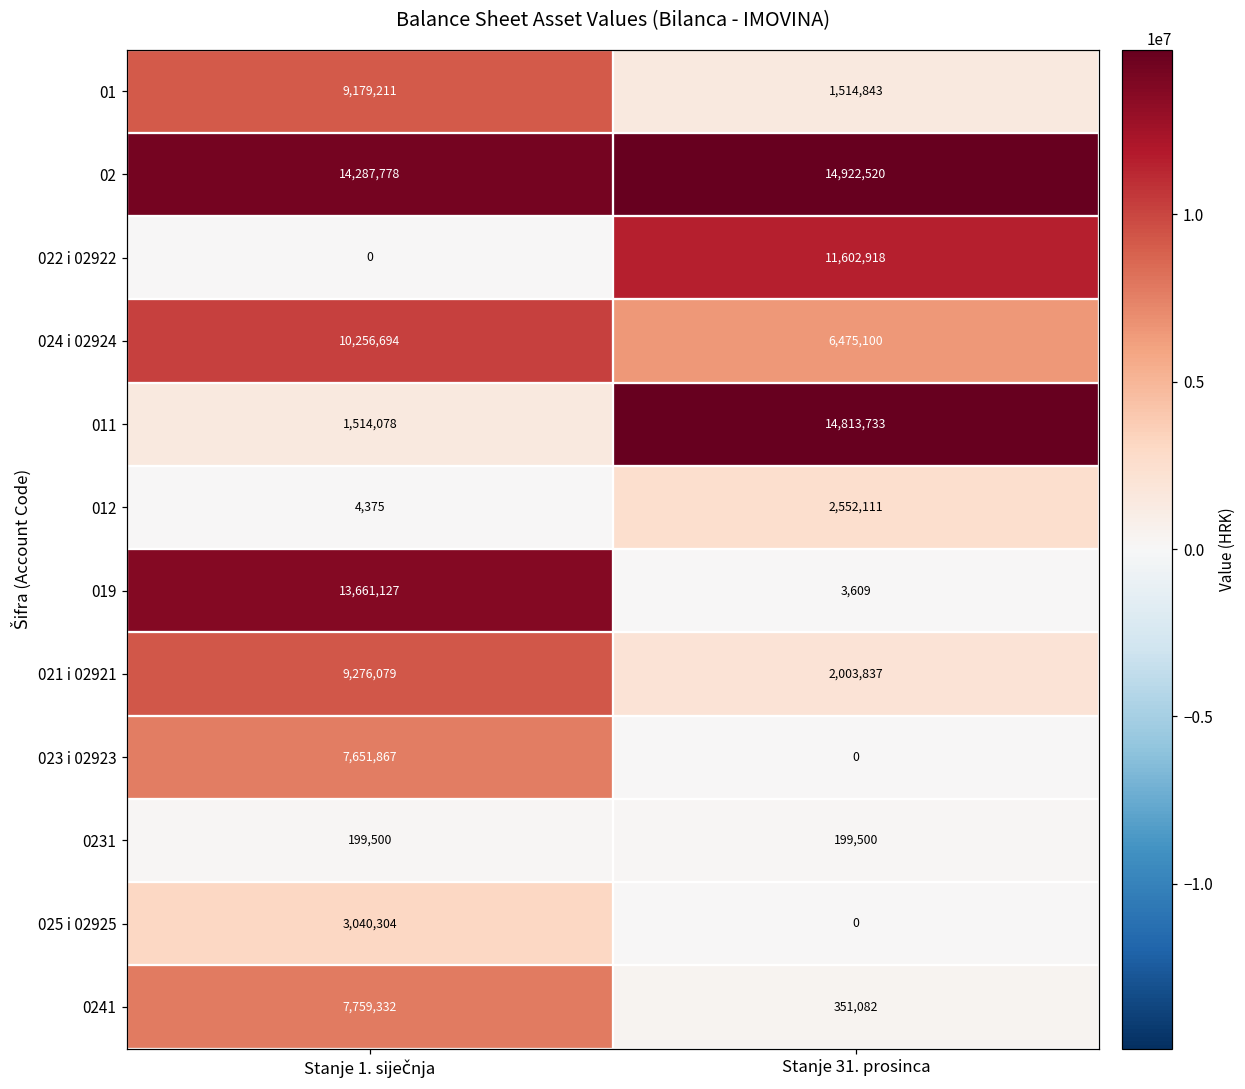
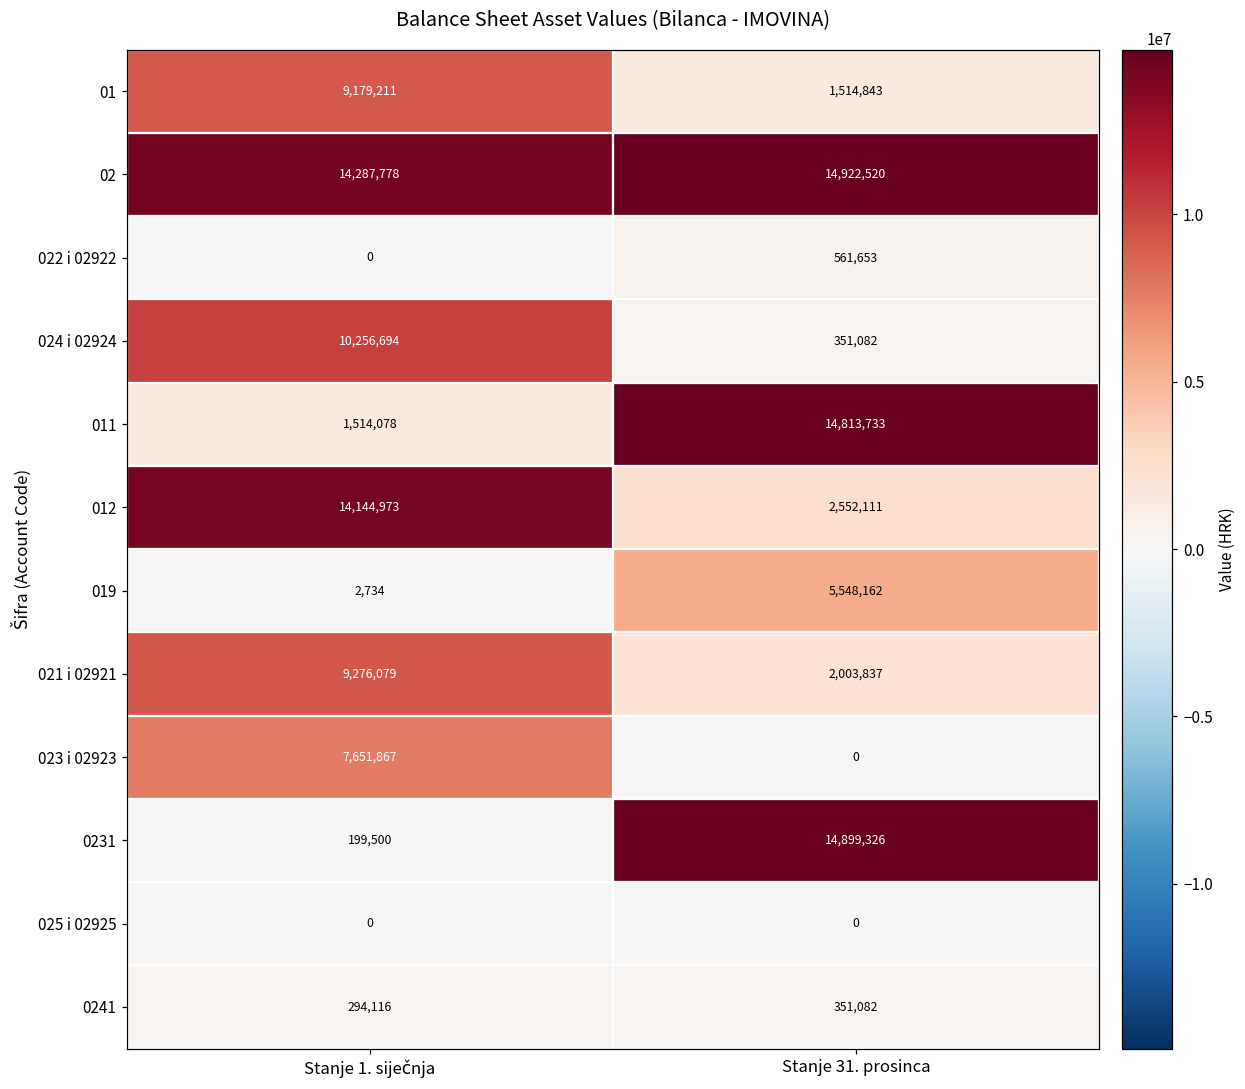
  {
    "01": {
      "Stanje 1. siječnja": "9,179,211",
      "Stanje 31. prosinca": "1,514,843"
    },
    "02": {
      "Stanje 1. siječnja": "14,287,778",
      "Stanje 31. prosinca": "14,922,520"
    },
    "022 i 02922": {
      "Stanje 1. siječnja": "0",
-     "Stanje 31. prosinca": "11,602,918"
+     "Stanje 31. prosinca": "561,653"
    },
    "024 i 02924": {
      "Stanje 1. siječnja": "10,256,694",
-     "Stanje 31. prosinca": "6,475,100"
+     "Stanje 31. prosinca": "351,082"
    },
    "011": {
      "Stanje 1. siječnja": "1,514,078",
      "Stanje 31. prosinca": "14,813,733"
    },
    "012": {
-     "Stanje 1. siječnja": "4,375",
+     "Stanje 1. siječnja": "14,144,973",
      "Stanje 31. prosinca": "2,552,111"
    },
    "019": {
-     "Stanje 1. siječnja": "13,661,127",
-     "Stanje 31. prosinca": "3,609"
+     "Stanje 1. siječnja": "2,734",
+     "Stanje 31. prosinca": "5,548,162"
    },
    "021 i 02921": {
      "Stanje 1. siječnja": "9,276,079",
      "Stanje 31. prosinca": "2,003,837"
    },
    "023 i 02923": {
      "Stanje 1. siječnja": "7,651,867",
      "Stanje 31. prosinca": "0"
    },
    "0231": {
      "Stanje 1. siječnja": "199,500",
-     "Stanje 31. prosinca": "199,500"
+     "Stanje 31. prosinca": "14,899,326"
    },
    "025 i 02925": {
-     "Stanje 1. siječnja": "3,040,304",
+     "Stanje 1. siječnja": "0",
      "Stanje 31. prosinca": "0"
    },
    "0241": {
-     "Stanje 1. siječnja": "7,759,332",
+     "Stanje 1. siječnja": "294,116",
      "Stanje 31. prosinca": "351,082"
    }
  }
